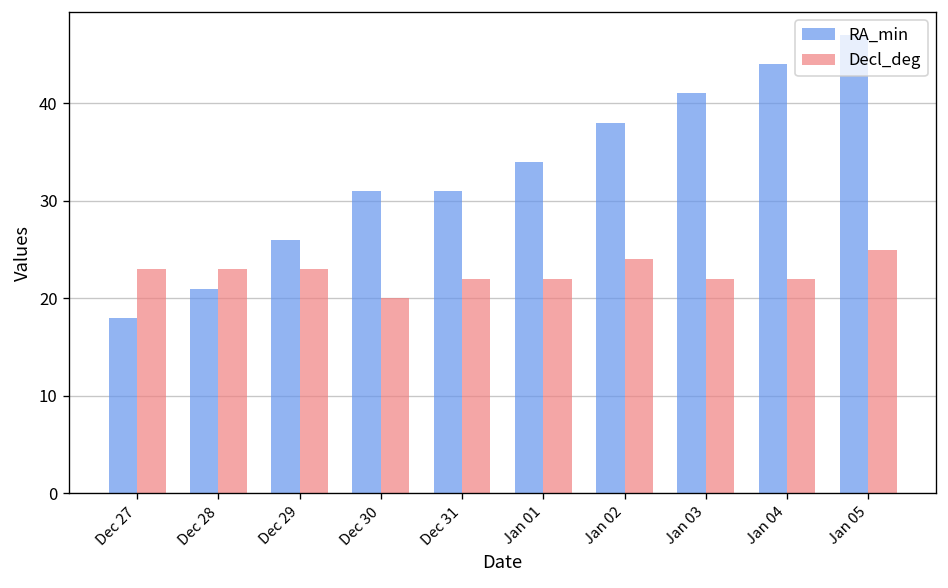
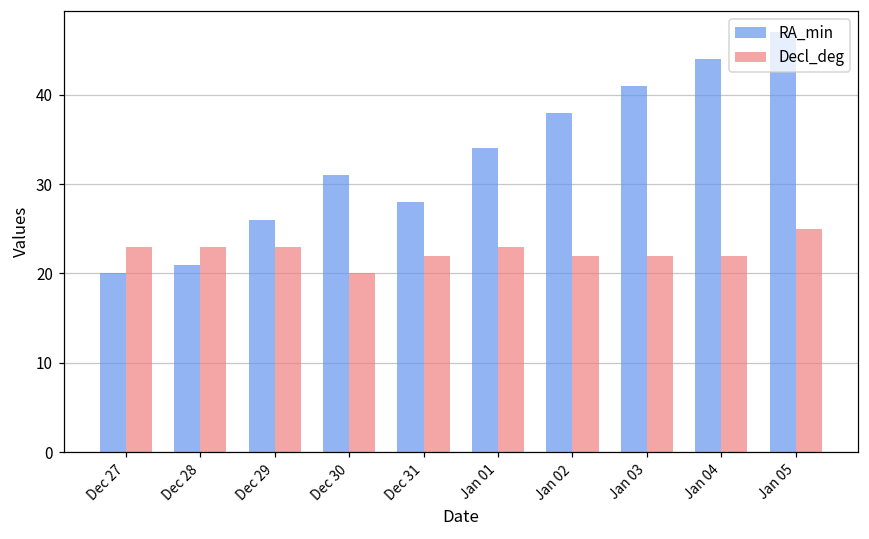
  {
    "RA_min": {
-     "Dec 27": 18,
+     "Dec 27": 20,
      "Dec 28": 21,
      "Dec 29": 26,
      "Dec 30": 31,
-     "Dec 31": 31,
+     "Dec 31": 28,
      "Jan 01": 34,
      "Jan 02": 38,
      "Jan 03": 41,
      "Jan 04": 44
    },
    "Decl_deg": {
      "Dec 27": 23,
      "Dec 28": 23,
      "Dec 29": 23,
      "Dec 30": 20,
      "Dec 31": 22,
-     "Jan 01": 22,
-     "Jan 02": 24,
+     "Jan 01": 23,
+     "Jan 02": 22,
      "Jan 03": 22,
      "Jan 04": 22,
      "Jan 05": 25
    }
  }
